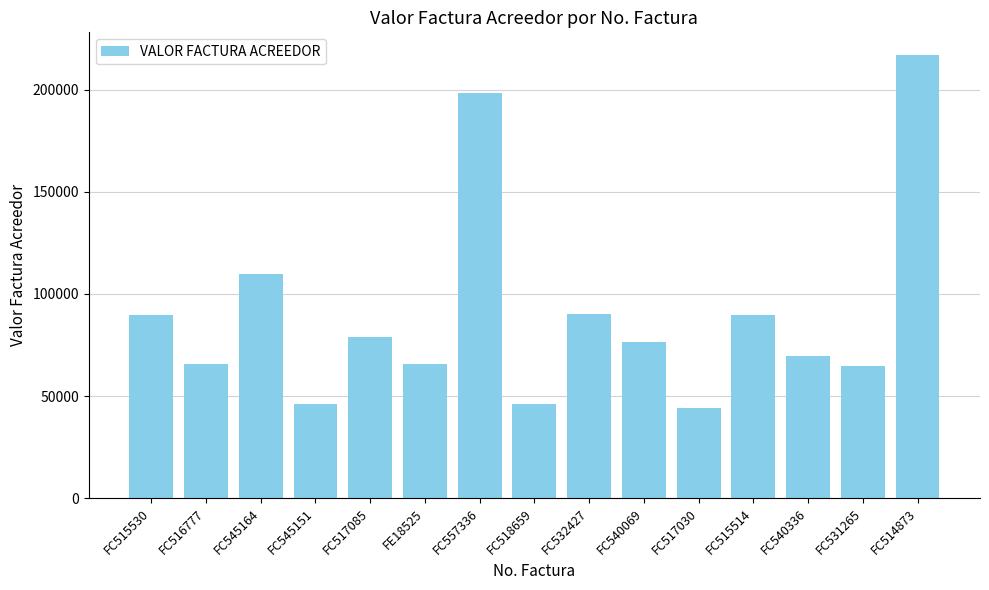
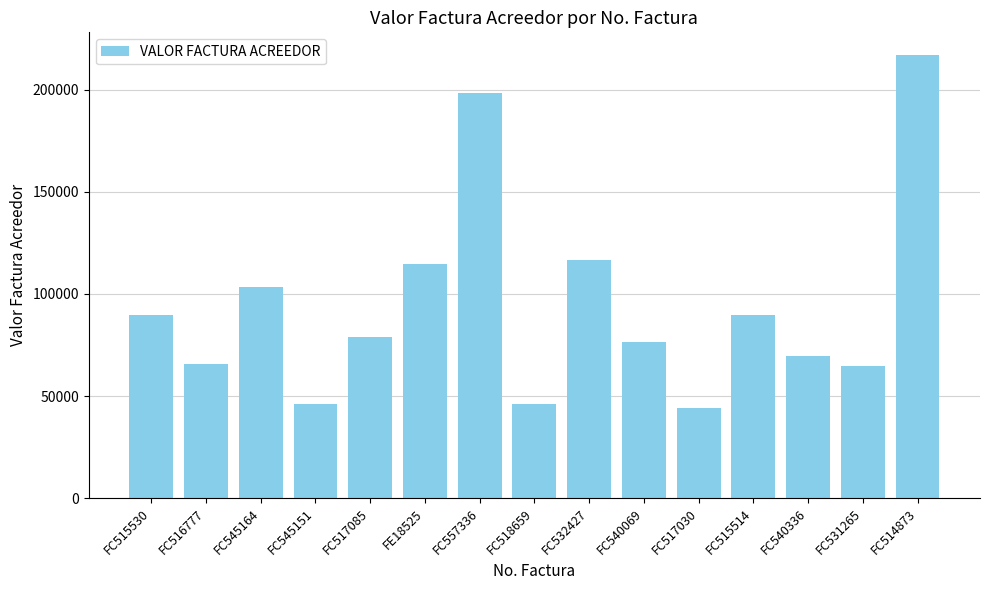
  {
    "FC515530": 90000,
    "FC516777": 66000,
-   "FC545164": 110000,
+   "FC545164": 103000,
    "FC545151": 46000,
    "FC517085": 79000,
-   "FE18525": 66000,
+   "FE18525": 115000,
    "FC557336": 198000,
    "FC518659": 46000,
-   "FC532427": 90000,
+   "FC532427": 116000,
    "FC540069": 76000,
    "FC517030": 44000,
    "FC515514": 90000,
    "FC540336": 70000,
    "FC531265": 65000,
    "FC514873": 217000
  }
